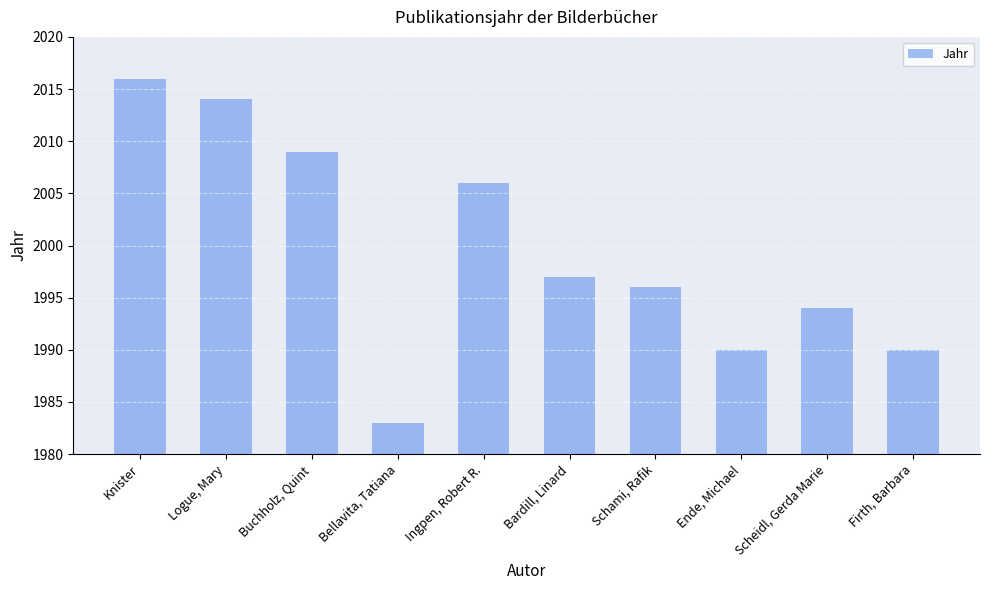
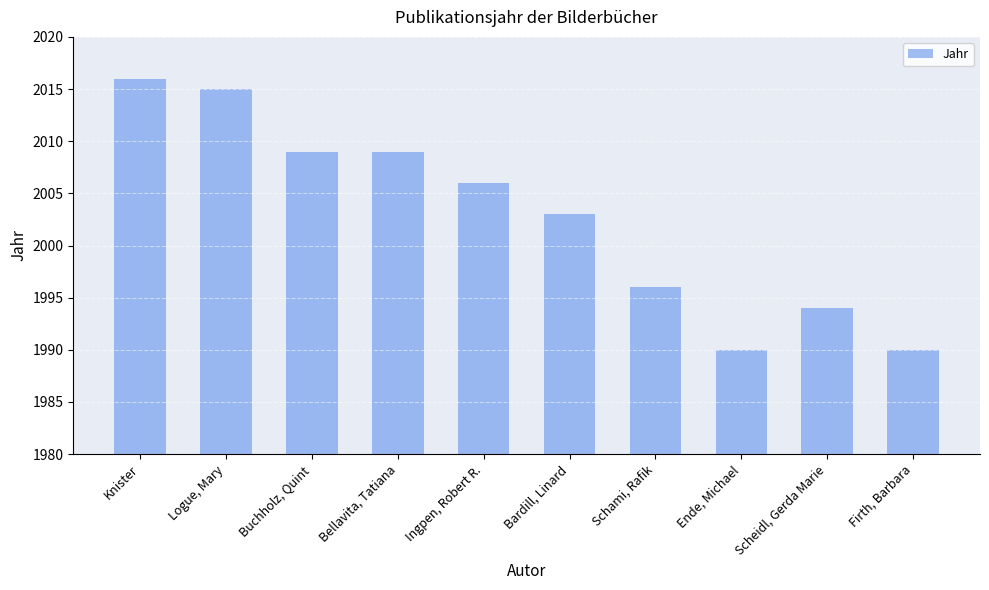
  {
    "Knister": 2016,
-   "Logue, Mary": 2014,
+   "Logue, Mary": 2015,
    "Buchholz, Quint": 2009,
-   "Bellavita, Tatiana": 1983,
+   "Bellavita, Tatiana": 2009,
    "Ingpen, Robert R.": 2006,
-   "Bardill, Linard": 1997,
+   "Bardill, Linard": 2003,
    "Schami, Rafik": 1996,
    "Ende, Michael": 1990,
    "Scheidl, Gerda Marie": 1994,
    "Firth, Barbara": 1990
  }
